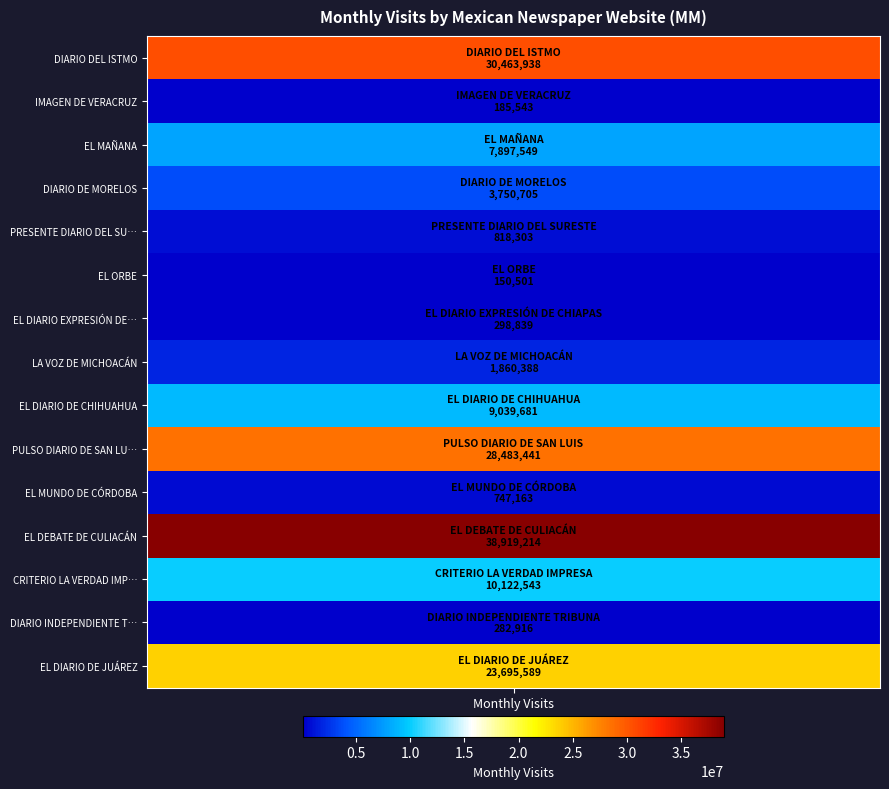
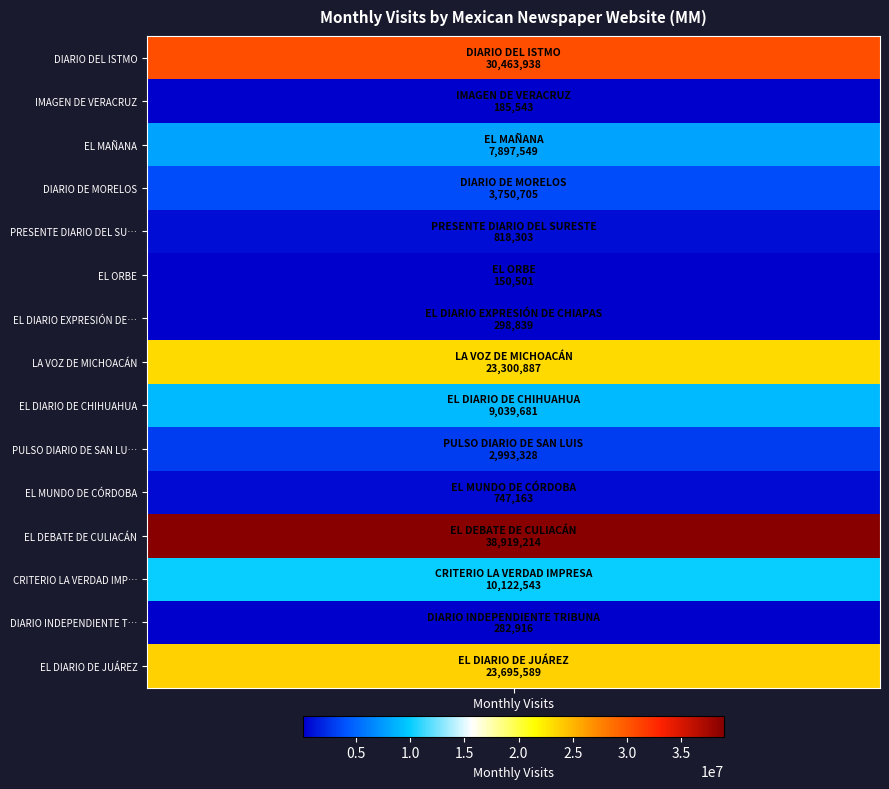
  {
    "DIARIO DEL ISTMO": {
      "Monthly Visits": "30,463,938"
    },
    "IMAGEN DE VERACRUZ": {
      "Monthly Visits": "185,543"
    },
    "EL MAÑANA": {
      "Monthly Visits": "7,897,549"
    },
    "DIARIO DE MORELOS": {
      "Monthly Visits": "3,750,705"
    },
    "PRESENTE DIARIO DEL SU…": {
      "Monthly Visits": "818,303"
    },
    "EL ORBE": {
      "Monthly Visits": "150,501"
    },
    "EL DIARIO EXPRESIÓN DE…": {
      "Monthly Visits": "298,839"
    },
    "LA VOZ DE MICHOACÁN": {
-     "Monthly Visits": "1,860,388"
+     "Monthly Visits": "23,300,887"
    },
    "EL DIARIO DE CHIHUAHUA": {
      "Monthly Visits": "9,039,681"
    },
    "PULSO DIARIO DE SAN LU…": {
-     "Monthly Visits": "28,483,441"
+     "Monthly Visits": "2,993,328"
    },
    "EL MUNDO DE CÓRDOBA": {
      "Monthly Visits": "747,163"
    },
    "EL DEBATE DE CULIACÁN": {
      "Monthly Visits": "38,919,214"
    },
    "CRITERIO LA VERDAD IMP…": {
      "Monthly Visits": "10,122,543"
    },
    "DIARIO INDEPENDIENTE T…": {
      "Monthly Visits": "282,916"
    },
    "EL DIARIO DE JUÁREZ": {
      "Monthly Visits": "23,695,589"
    }
  }
